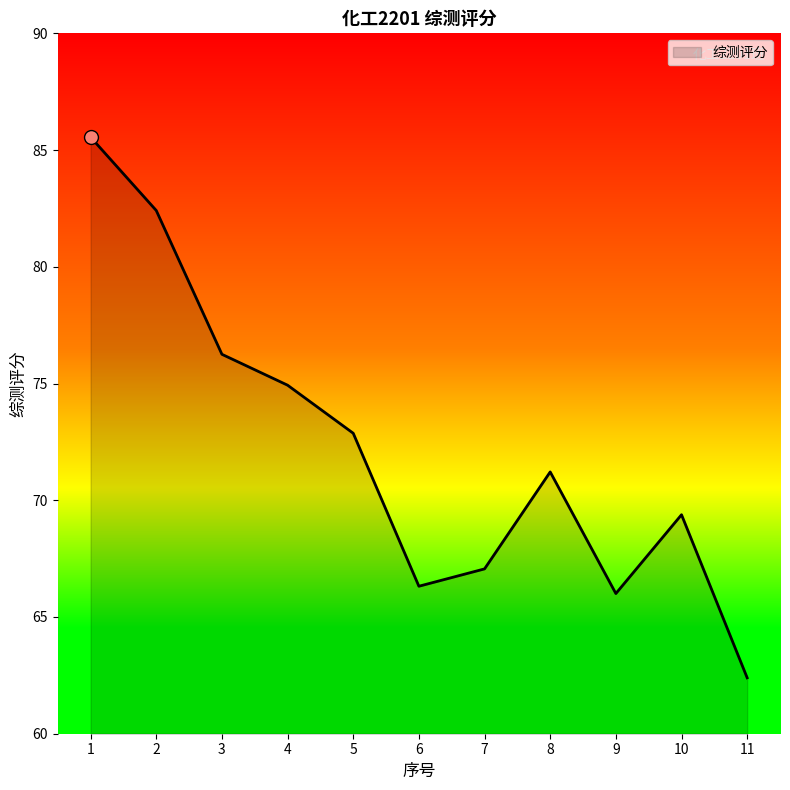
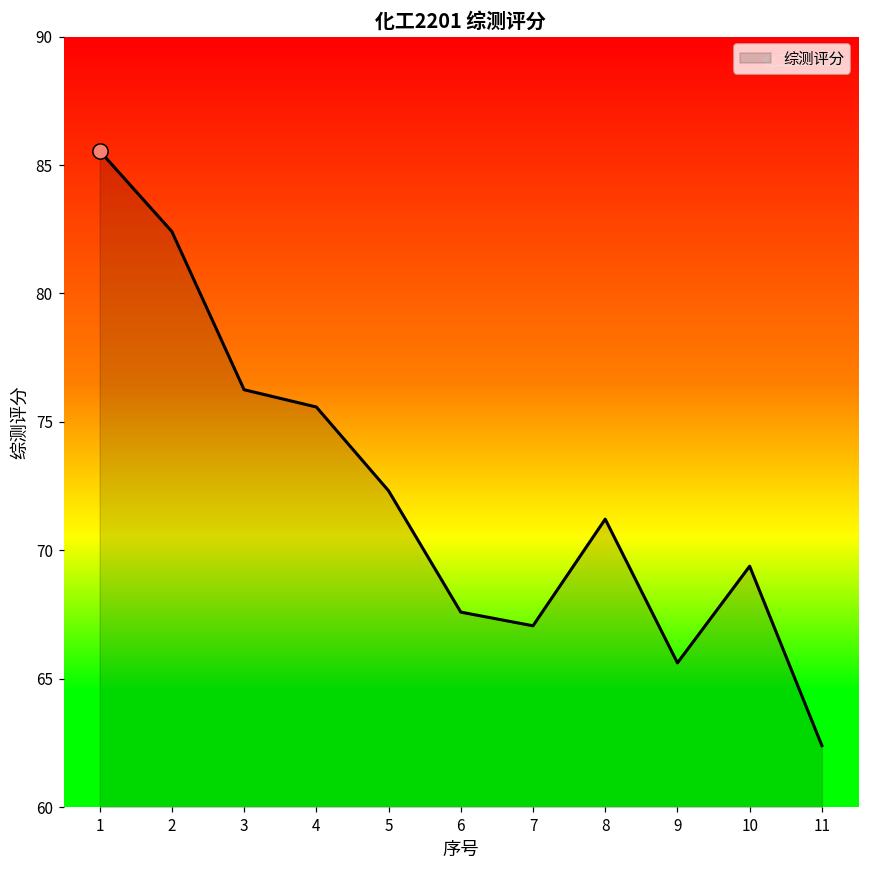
  {
    "综测评分": {
      "2": 82.4,
      "3": 76.3,
-     "4": 74.9,
-     "5": 72.9,
-     "6": 66.3,
+     "4": 75.6,
+     "5": 72.3,
+     "6": 67.6,
      "7": 67.1,
      "8": 71.2,
-     "9": 66.0,
+     "9": 65.6,
      "10": 69.4,
      "11": 62.4
    }
  }
